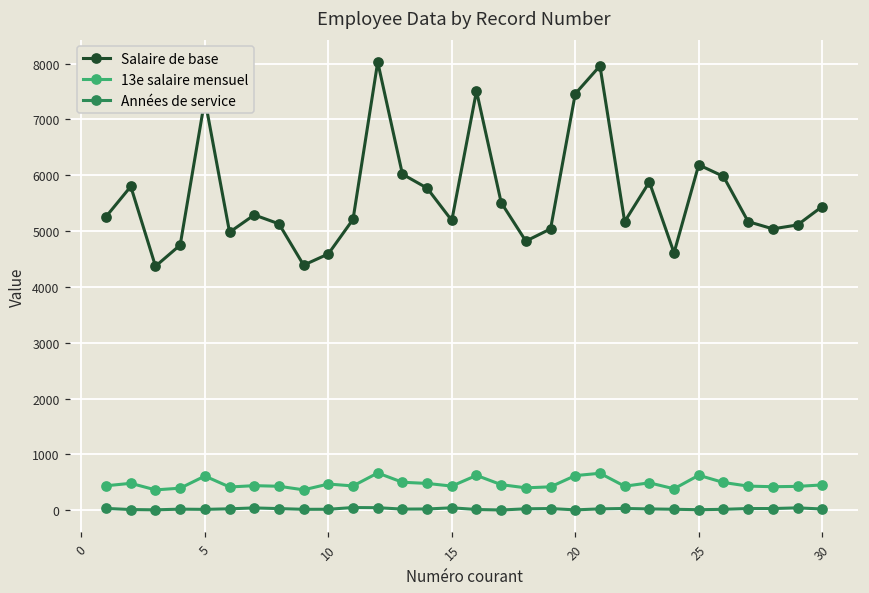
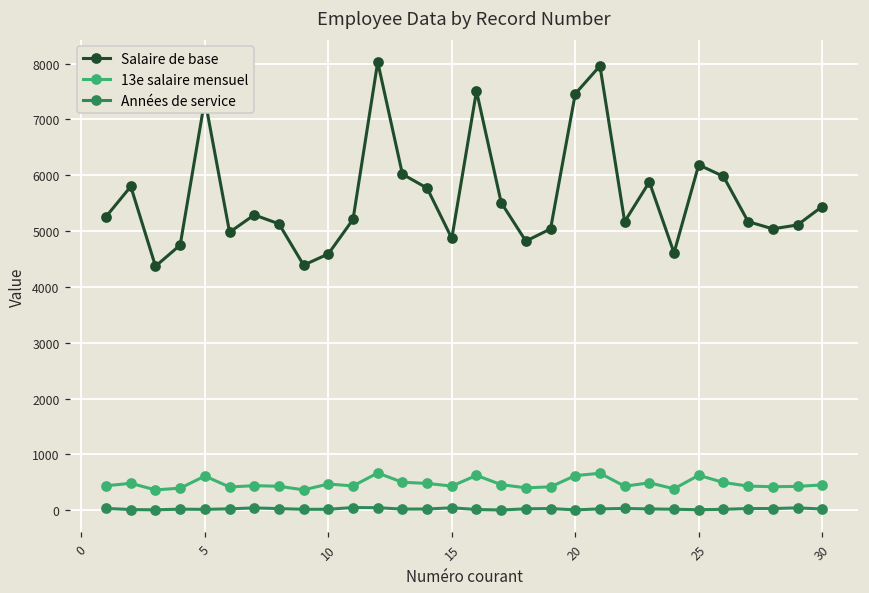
  {
    "Salaire de base": {
      "10": 4600,
-     "15": 5200,
+     "15": 4900,
      "20": 7500,
      "25": 6200,
      "30": 5400
    }
  }
